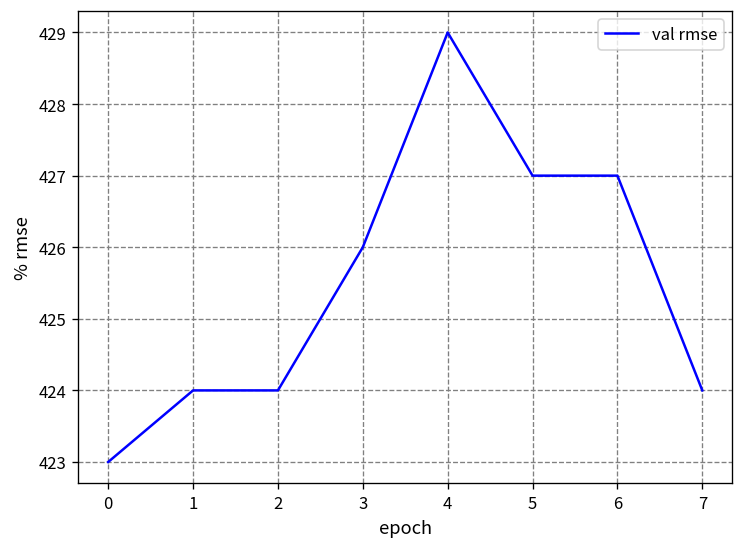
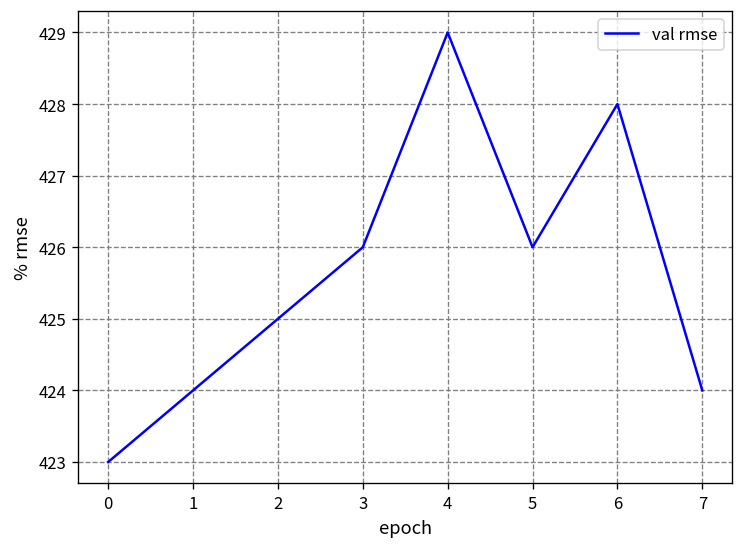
  {
    "0": 423,
    "1": 424,
-   "2": 424,
+   "2": 425,
    "3": 426,
    "4": 429,
-   "5": 427,
-   "6": 427,
+   "5": 426,
+   "6": 428,
    "7": 424
  }
